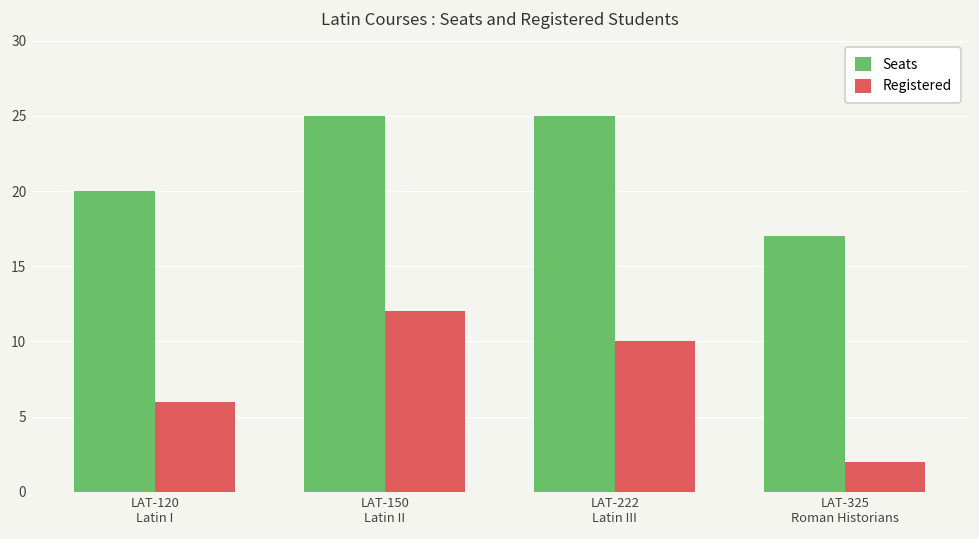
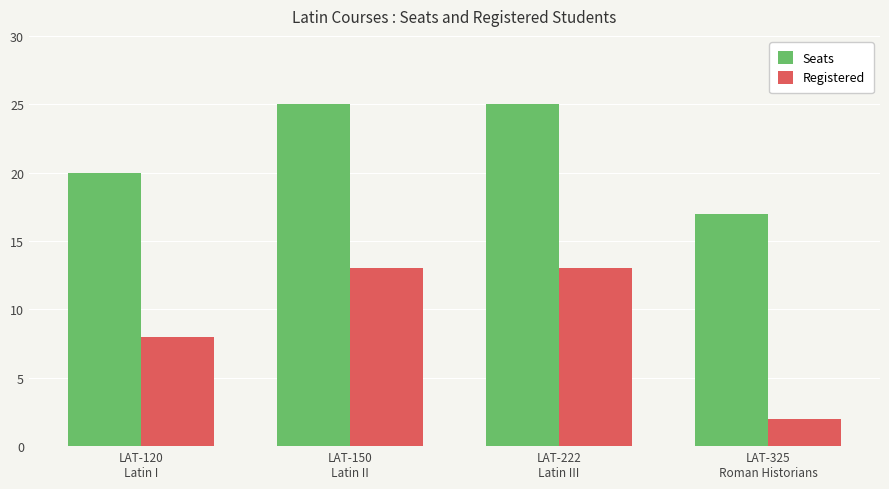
  {
    "Seats": {
      "LAT-120 Latin I": 20,
      "LAT-150 Latin II": 25,
      "LAT-222 Latin III": 25,
      "LAT-325 Roman Historians": 17
    },
    "Registered": {
-     "LAT-120 Latin I": 6,
-     "LAT-150 Latin II": 12,
-     "LAT-222 Latin III": 10,
+     "LAT-120 Latin I": 8,
+     "LAT-150 Latin II": 13,
+     "LAT-222 Latin III": 13,
      "LAT-325 Roman Historians": 2
    }
  }
